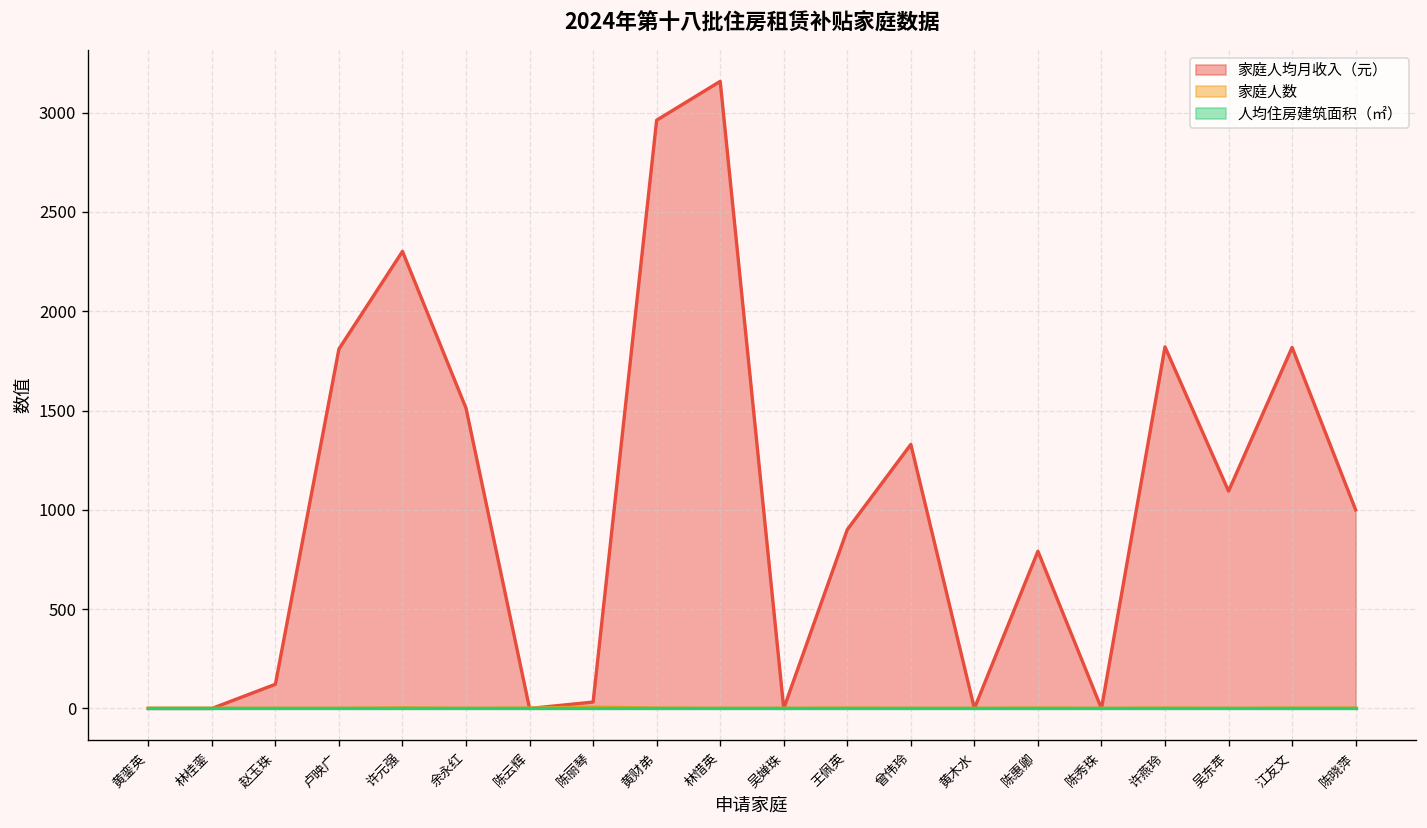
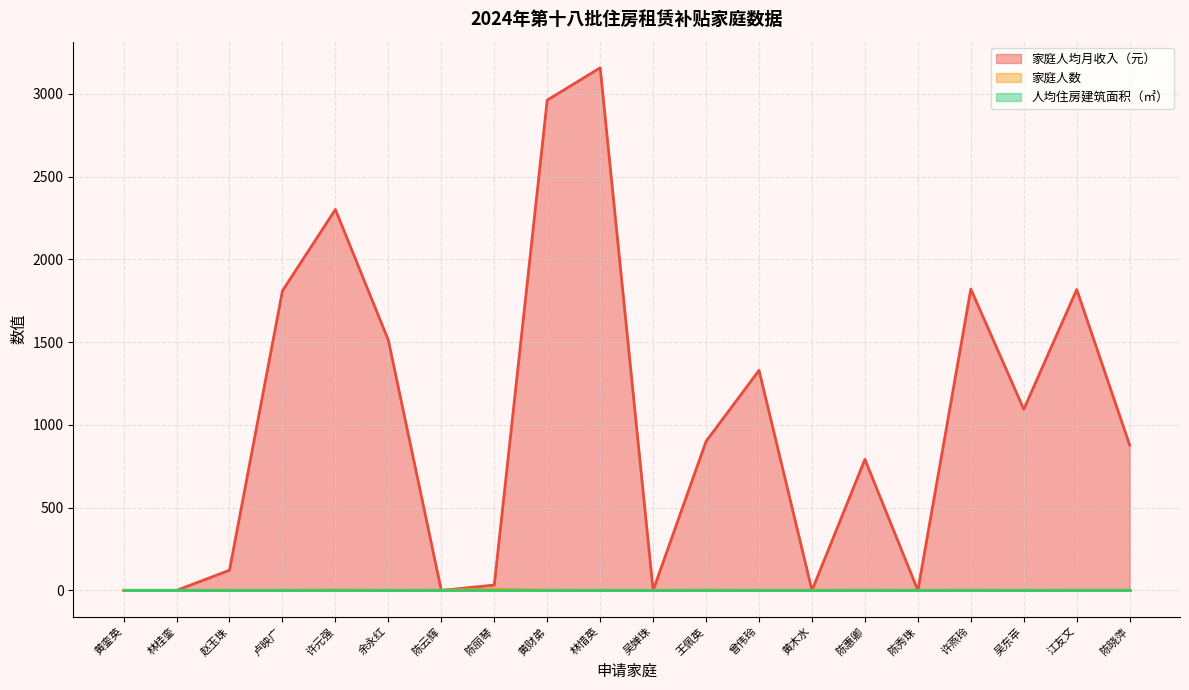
  {
    "家庭人均月收入（元）": {
      "赵玉珠": 120,
      "卢映广": 1810,
      "许元强": 2300,
      "余永红": 1510,
      "陈丽琴": 30,
      "黄财弟": 2960,
      "林惜英": 3160,
      "王佩英": 900,
      "曾伟玲": 1330,
      "陈惠卿": 790,
      "许燕玲": 1820,
      "吴东苹": 1090,
      "江友文": 1820,
-     "陈晓萍": 1000
+     "陈晓萍": 880
    }
  }
